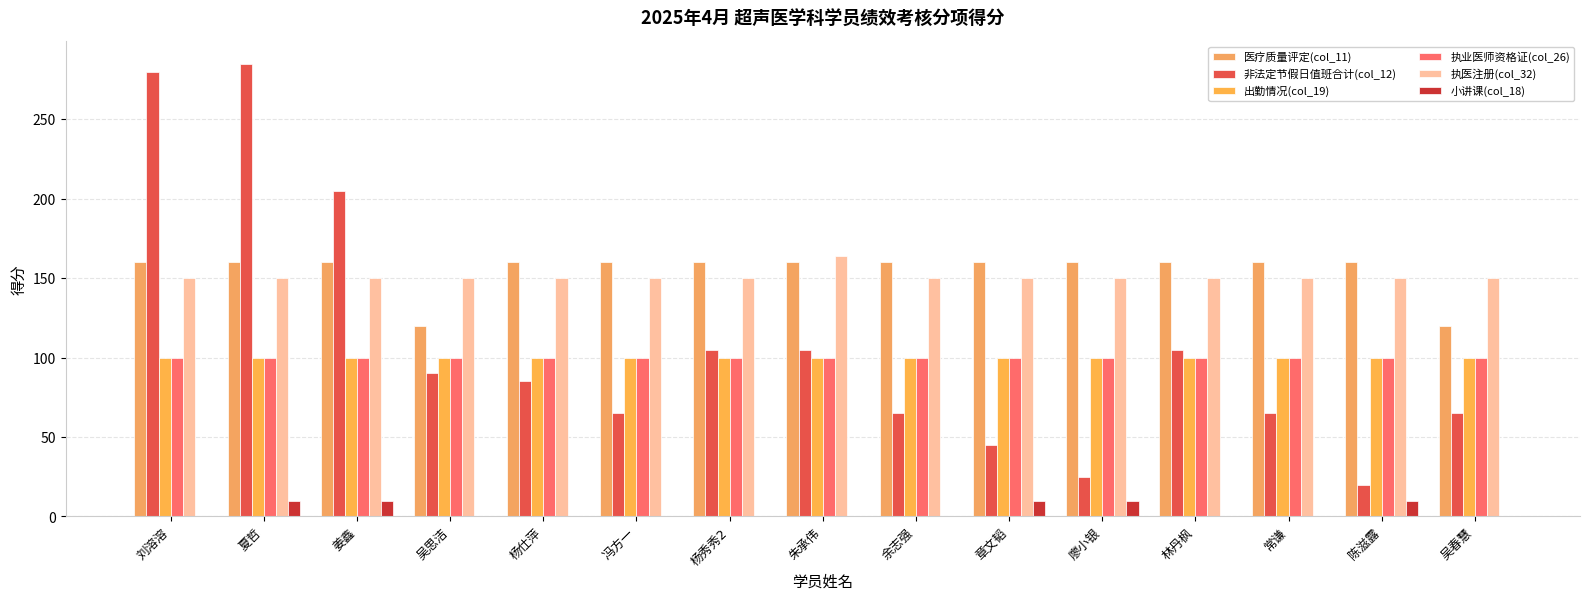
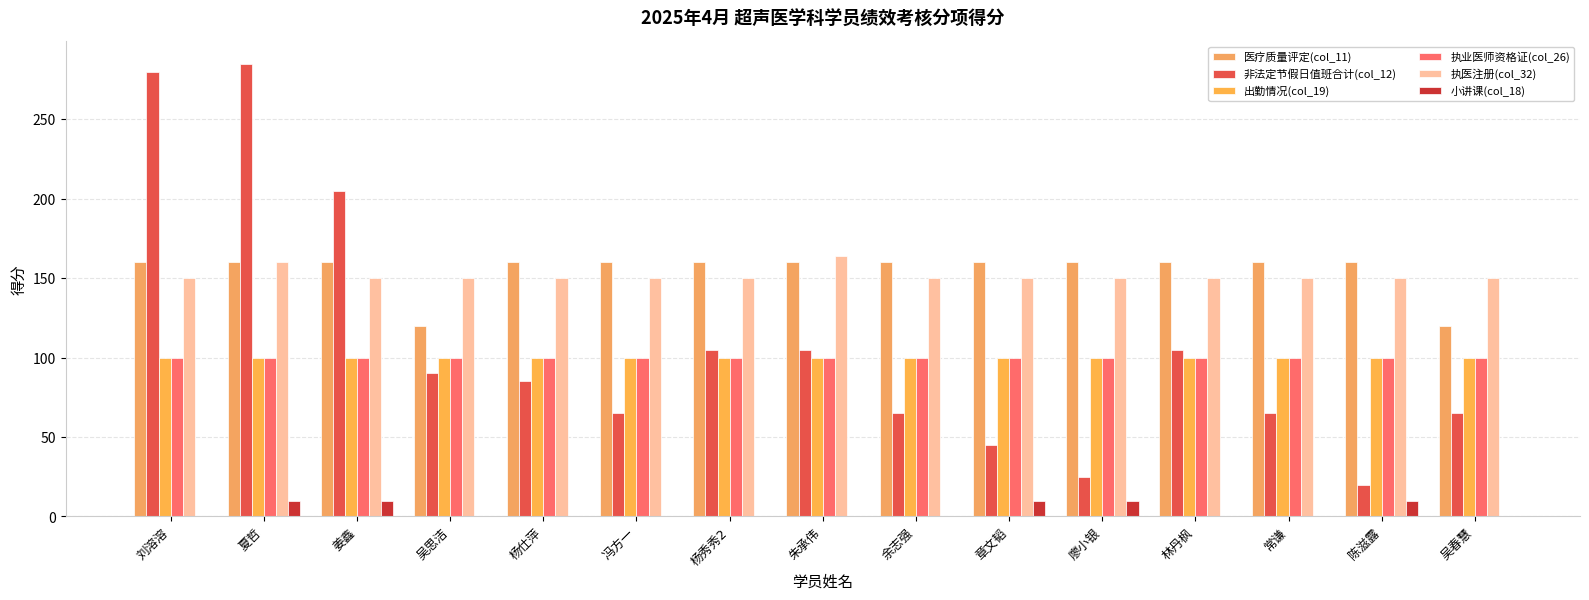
  {
    "执医注册(col_32)": {
      "刘溶溶": 150,
-     "夏哲": 150,
+     "夏哲": 160,
      "姜鑫": 150,
      "吴思洁": 150,
      "杨仕萍": 150,
      "冯方一": 150,
      "杨秀秀2": 150,
      "朱承伟": 164,
      "余志强": 150,
      "章文韬": 150,
      "廖小银": 150,
      "林丹枫": 150,
      "常谦": 150,
      "陈滋露": 150,
      "吴春慧": 150
    }
  }
